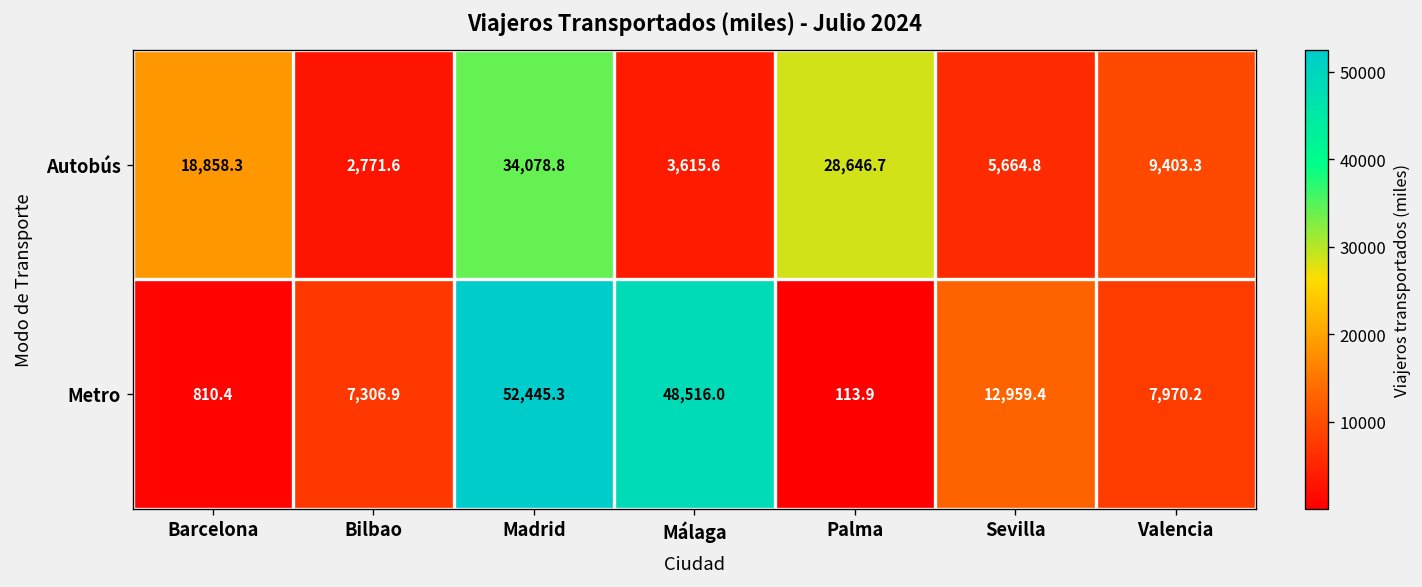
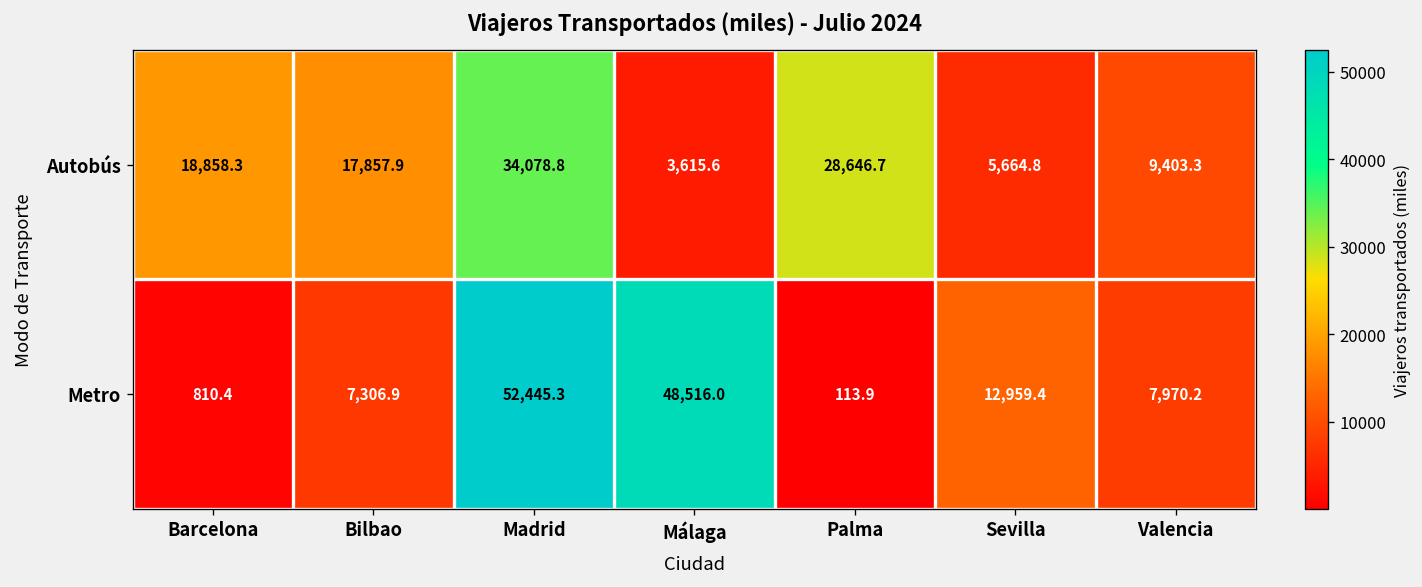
  {
    "Autobús": {
      "Barcelona": "18,858.3",
-     "Bilbao": "2,771.6",
+     "Bilbao": "17,857.9",
      "Madrid": "34,078.8",
      "Málaga": "3,615.6",
      "Palma": "28,646.7",
      "Sevilla": "5,664.8",
      "Valencia": "9,403.3"
    },
    "Metro": {
      "Barcelona": "810.4",
      "Bilbao": "7,306.9",
      "Madrid": "52,445.3",
      "Málaga": "48,516.0",
      "Palma": "113.9",
      "Sevilla": "12,959.4",
      "Valencia": "7,970.2"
    }
  }
